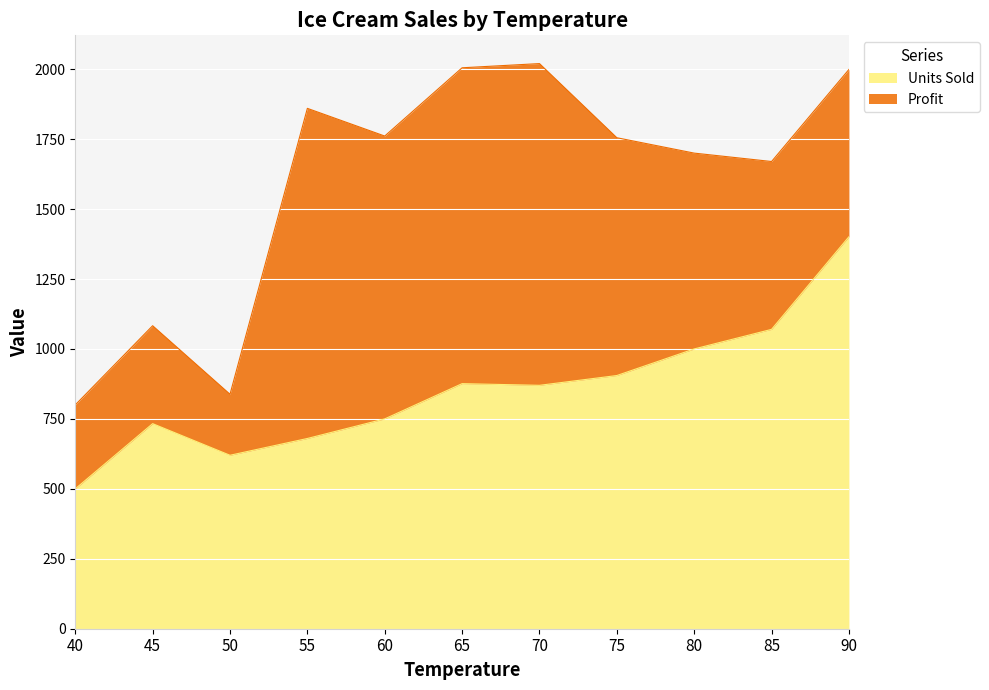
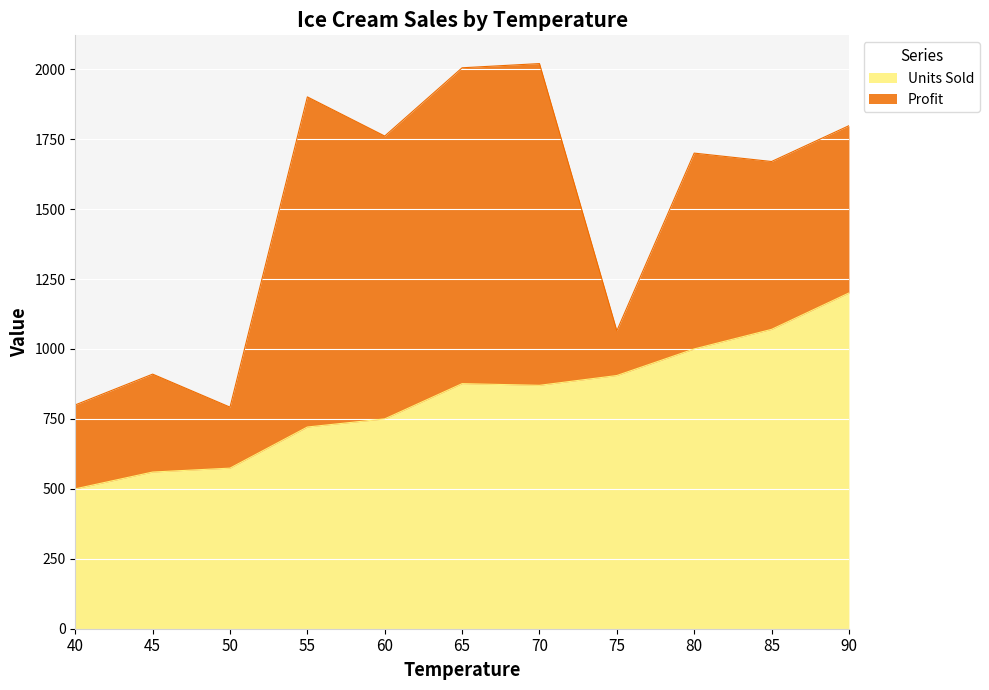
  {
    "Units Sold": {
      "40": 500,
-     "45": 730,
-     "50": 620,
-     "55": 680,
+     "45": 560,
+     "50": 570,
+     "55": 720,
      "60": 750,
      "65": 880,
      "70": 870,
      "75": 910,
      "80": 1000,
      "85": 1070,
-     "90": 1400
+     "90": 1200
    },
    "Profit": {
      "40": 300,
      "45": 350,
      "50": 220,
      "55": 1180,
      "60": 1010,
      "65": 1130,
      "70": 1150,
-     "75": 850,
+     "75": 160,
      "80": 700,
      "85": 600,
      "90": 600
    }
  }
